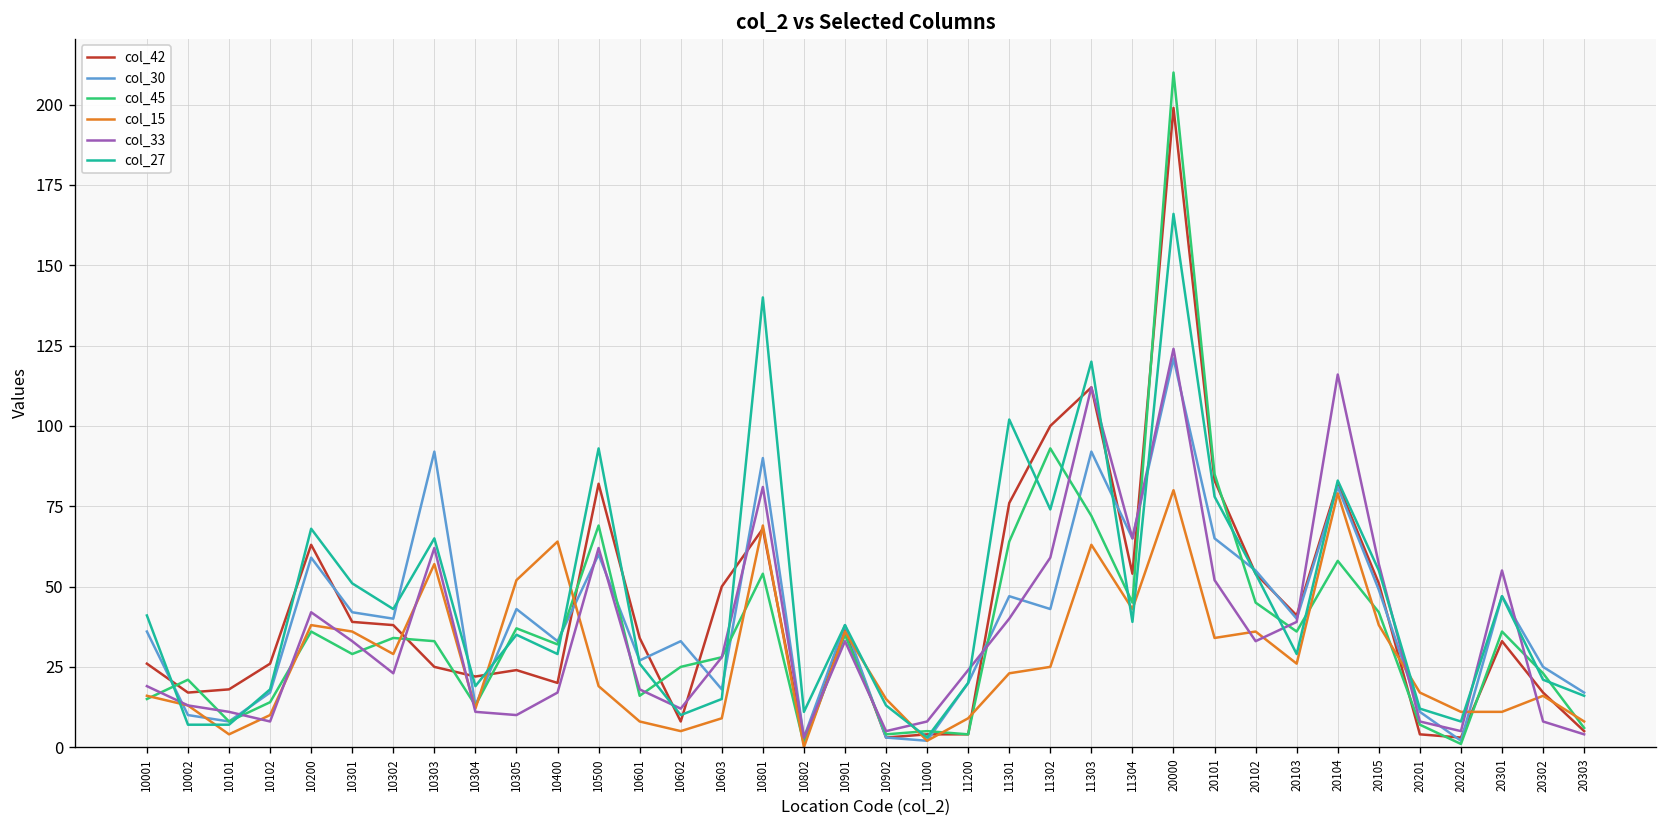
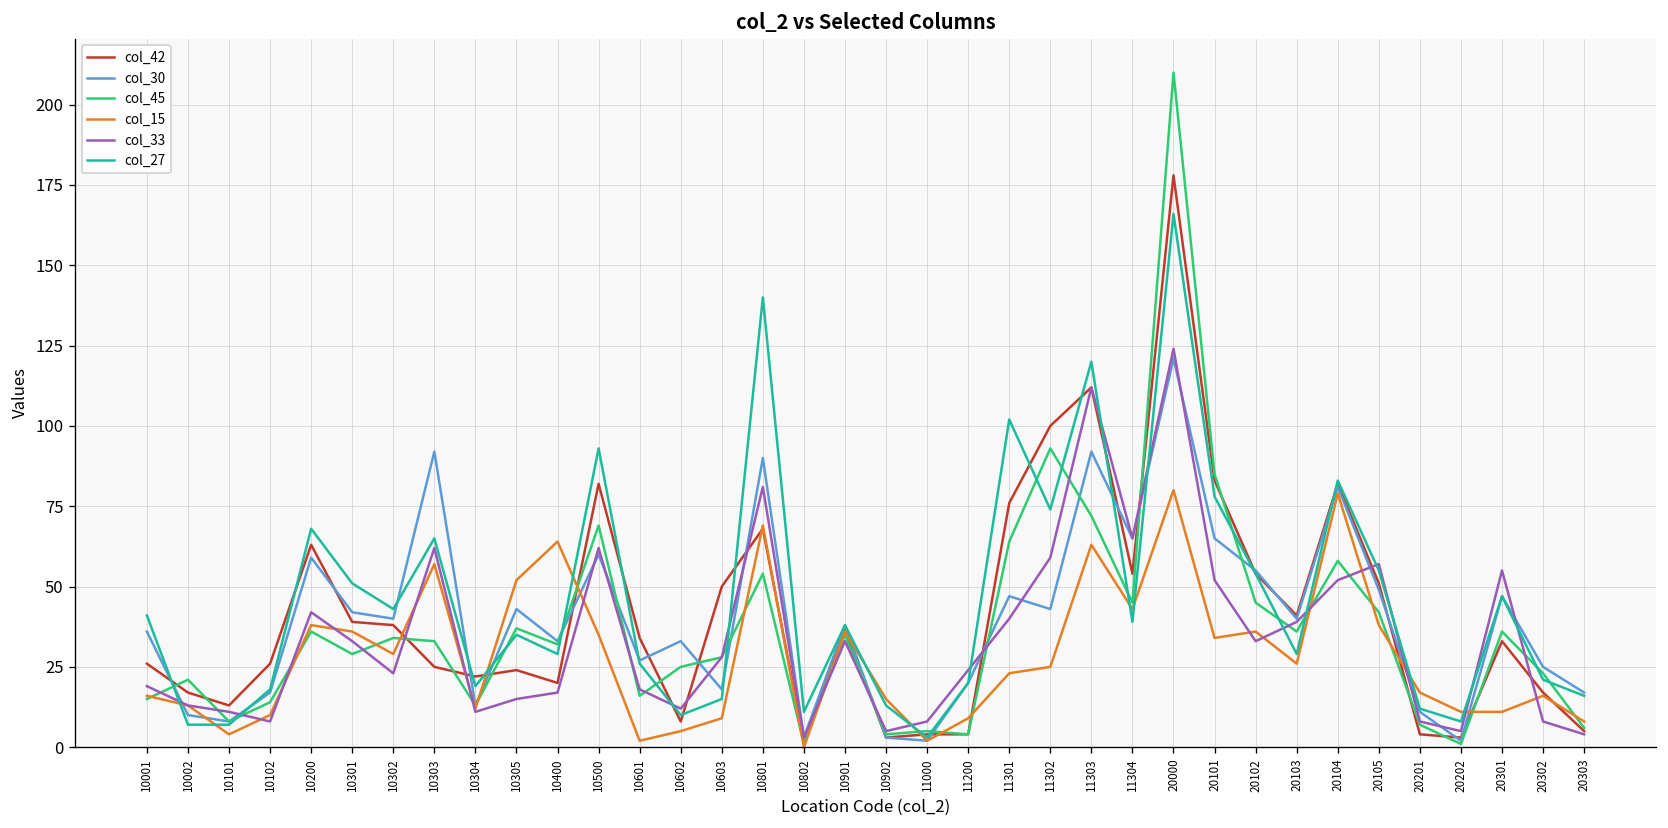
  {
    "col_42": {
      "10001": 26,
      "10002": 17,
-     "10101": 18,
+     "10101": 13,
      "10102": 26,
      "10200": 63,
      "10301": 39,
      "10302": 38,
      "10303": 25,
      "10304": 22,
      "10305": 24,
      "10400": 20,
      "10500": 82,
      "10601": 34,
      "10602": 8,
      "10603": 50,
      "10801": 68,
      "10802": 2,
      "10901": 37,
      "11000": 4,
      "11301": 76,
      "11302": 100,
      "11304": 54,
-     "20000": 199,
+     "20000": 178,
      "20101": 83,
      "20103": 41,
      "20104": 82,
      "20105": 51,
      "20201": 4,
      "20202": 3,
      "20301": 33,
      "20302": 17,
      "20303": 5
    },
    "col_30": {
      "10001": 36,
      "10002": 10,
      "10102": 17,
      "10200": 59,
      "10301": 42,
      "10302": 40,
      "10303": 92,
      "10305": 43,
      "10400": 33,
      "10500": 60,
      "10601": 27,
      "10602": 33,
      "10603": 18,
      "10801": 90,
      "11301": 47,
      "11302": 43,
      "11303": 92,
      "20000": 121,
      "20101": 65,
      "20102": 55,
      "20103": 40,
      "20104": 81,
      "20105": 49,
      "20201": 11,
      "20202": 2,
      "20302": 25,
      "20303": 17
    },
    "col_15": {
      "10001": 16,
      "10101": 4,
      "10102": 10,
      "10200": 38,
      "10301": 36,
      "10302": 29,
      "10303": 57,
      "10304": 12,
      "10305": 52,
      "10400": 64,
-     "10500": 19,
-     "10601": 8,
+     "10500": 35,
+     "10601": 2,
      "10602": 5,
      "10603": 9,
      "10801": 69,
      "10802": 0,
      "10901": 36,
      "10902": 15,
      "11200": 9,
      "11301": 23,
      "11302": 25,
      "11303": 63,
      "11304": 43,
      "20000": 80,
      "20101": 34,
      "20102": 36,
      "20103": 26,
      "20104": 79,
      "20105": 38,
      "20201": 17,
      "20202": 11,
      "20301": 11,
      "20302": 16,
      "20303": 8
    },
    "col_33": {
      "10001": 19,
      "10101": 11,
      "10102": 8,
      "10200": 42,
      "10301": 33,
      "10302": 23,
      "10303": 62,
      "10304": 11,
-     "10305": 10,
+     "10305": 15,
      "10400": 17,
      "10500": 62,
      "10601": 18,
      "10602": 12,
      "10801": 81,
      "10901": 33,
      "10902": 5,
      "11000": 8,
      "11200": 24,
      "11301": 40,
      "11302": 59,
      "20000": 124,
      "20101": 52,
      "20102": 33,
      "20103": 39,
-     "20104": 116,
+     "20104": 52,
      "20105": 57,
      "20201": 8,
      "20202": 5,
      "20301": 55,
      "20302": 8,
      "20303": 4
    }
  }
